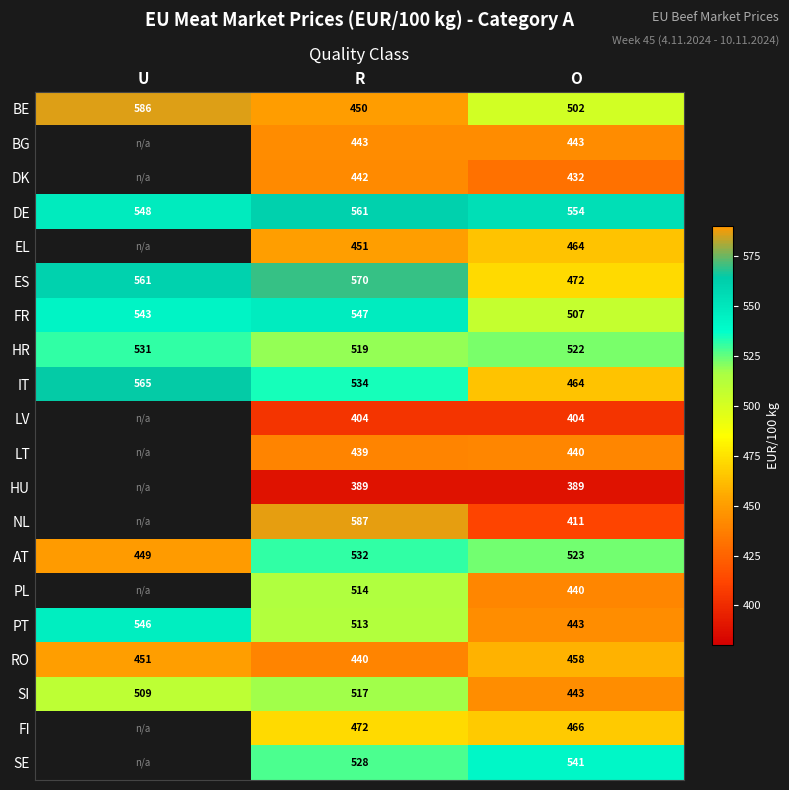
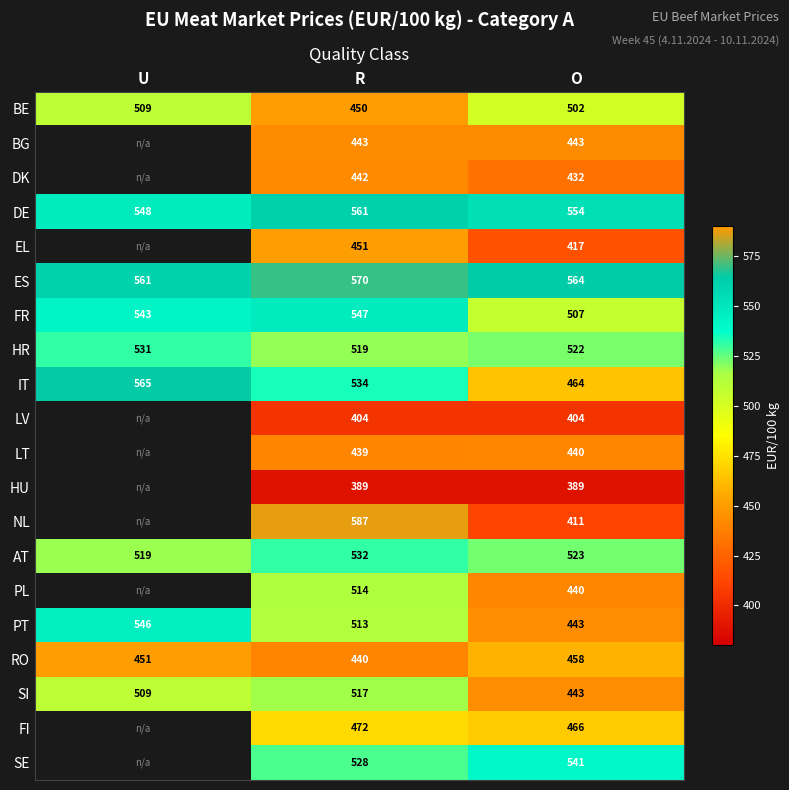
  {
    "BE": {
-     "U": 586,
+     "U": 509,
      "R": 450,
      "O": 502
    },
    "BG": {
      "R": 443,
      "O": 443
    },
    "DK": {
      "R": 442,
      "O": 432
    },
    "DE": {
      "U": 548,
      "R": 561,
      "O": 554
    },
    "EL": {
      "R": 451,
-     "O": 464
+     "O": 417
    },
    "ES": {
      "U": 561,
      "R": 570,
-     "O": 472
+     "O": 564
    },
    "FR": {
      "U": 543,
      "R": 547,
      "O": 507
    },
    "HR": {
      "U": 531,
      "R": 519,
      "O": 522
    },
    "IT": {
      "U": 565,
      "R": 534,
      "O": 464
    },
    "LV": {
      "R": 404,
      "O": 404
    },
    "LT": {
      "R": 439,
      "O": 440
    },
    "HU": {
      "R": 389,
      "O": 389
    },
    "NL": {
      "R": 587,
      "O": 411
    },
    "AT": {
-     "U": 449,
+     "U": 519,
      "R": 532,
      "O": 523
    },
    "PL": {
      "R": 514,
      "O": 440
    },
    "PT": {
      "U": 546,
      "R": 513,
      "O": 443
    },
    "RO": {
      "U": 451,
      "R": 440,
      "O": 458
    },
    "SI": {
      "U": 509,
      "R": 517,
      "O": 443
    },
    "FI": {
      "R": 472,
      "O": 466
    },
    "SE": {
      "R": 528,
      "O": 541
    }
  }
